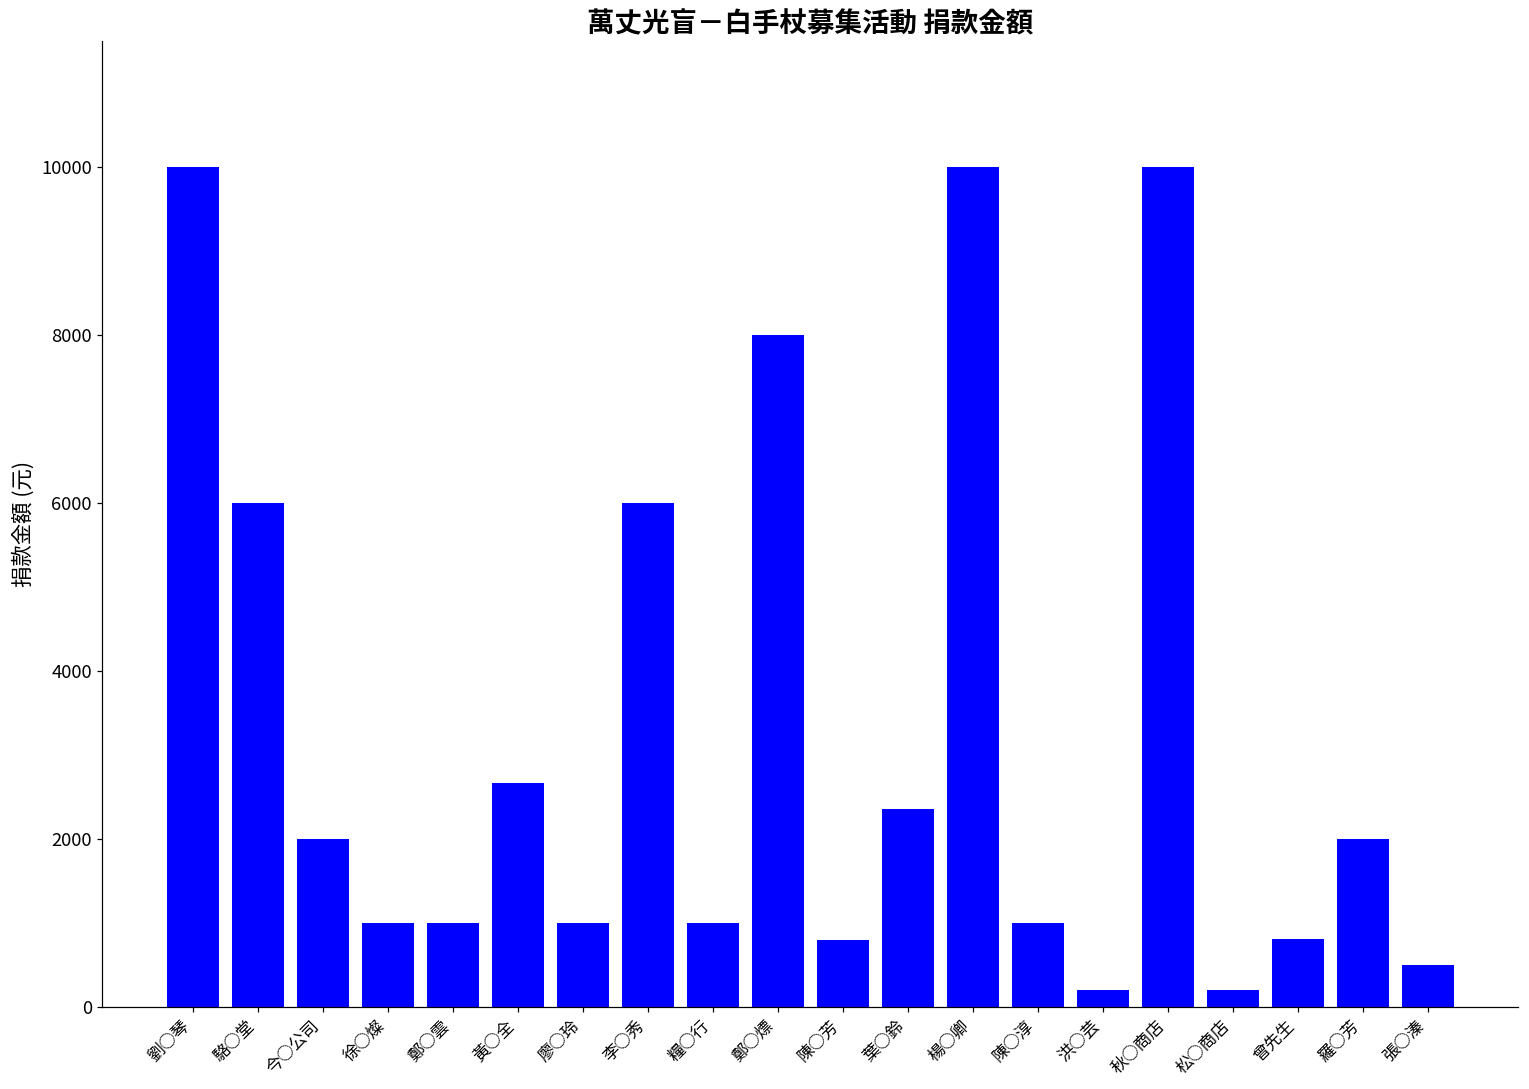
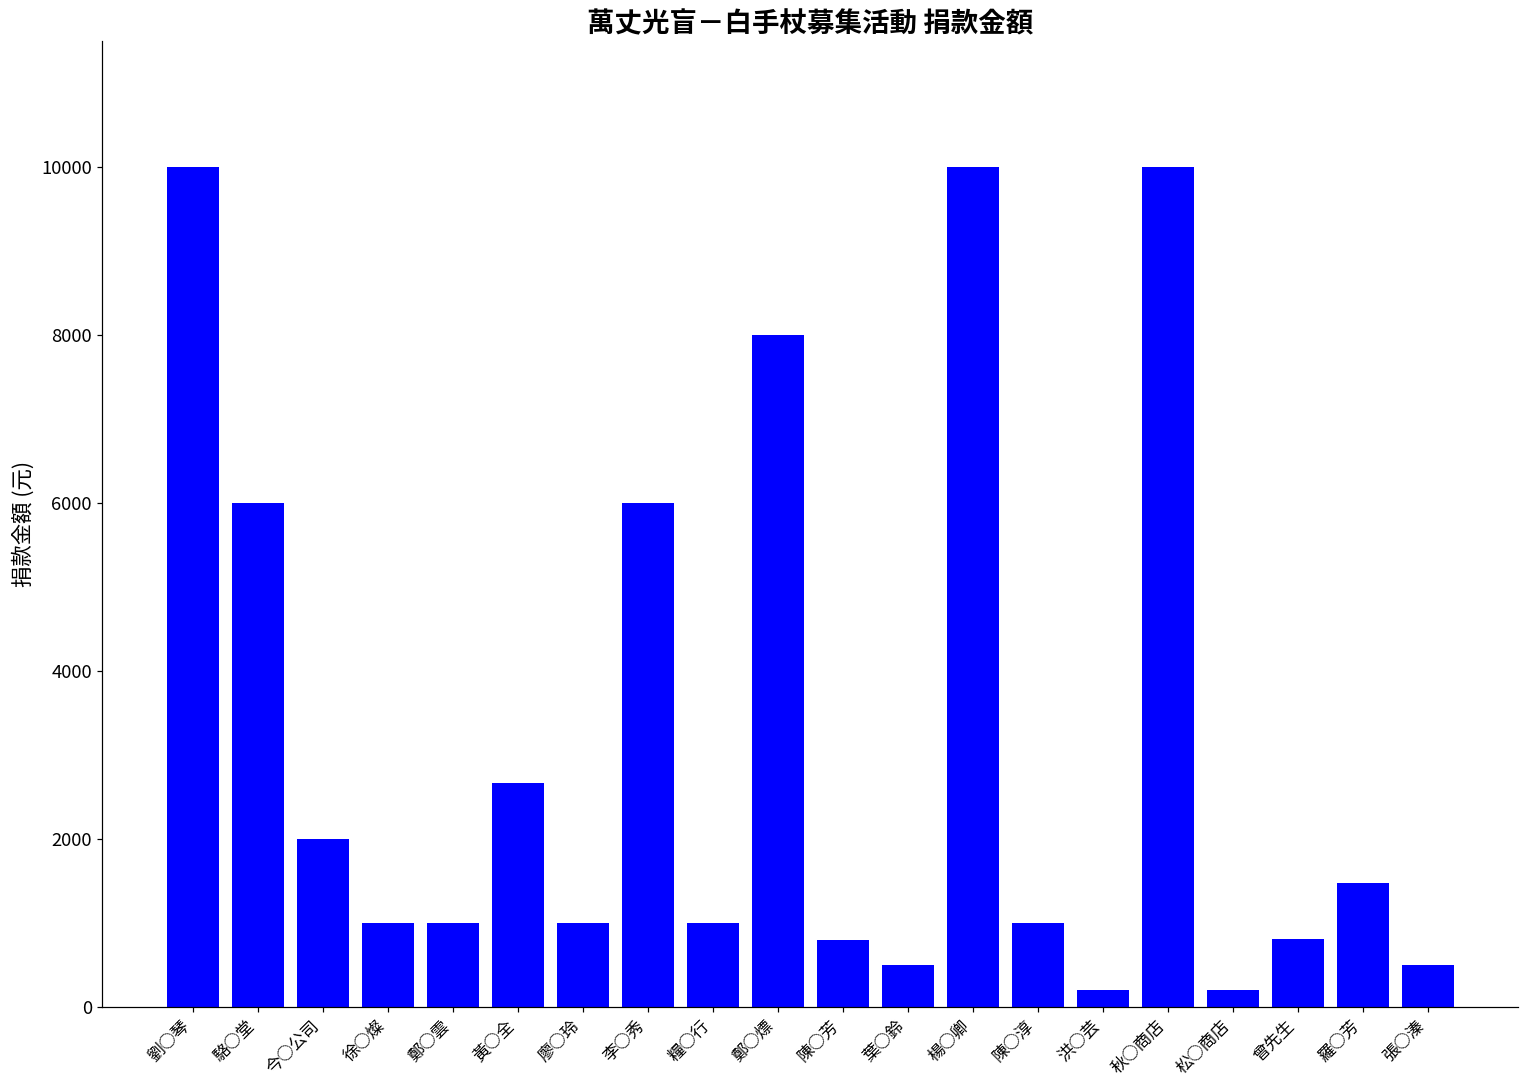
  {
    "劉○琴": 10000,
    "駱○堂": 6000,
    "今○公司": 2000,
    "徐○燦": 1000,
    "鄭○雲": 1000,
    "黃○全": 2700,
    "廖○玲": 1000,
    "李○秀": 6000,
    "糧○行": 1000,
    "鄭○熛": 8000,
    "陳○芳": 800,
-   "葉○鈴": 2400,
+   "葉○鈴": 500,
    "楊○卿": 10000,
    "陳○淳": 1000,
    "洪○芸": 200,
    "秋○商店": 10000,
    "松○商店": 200,
    "曾先生": 800,
-   "羅○芳": 2000,
+   "羅○芳": 1500,
    "張○溱": 500
  }
